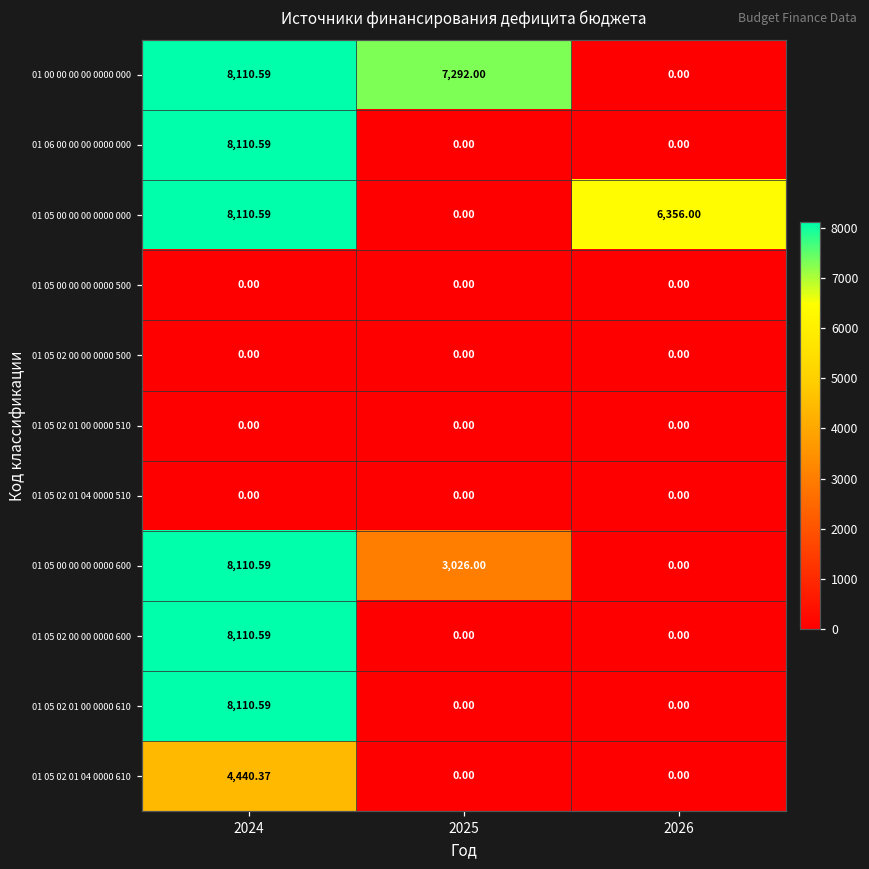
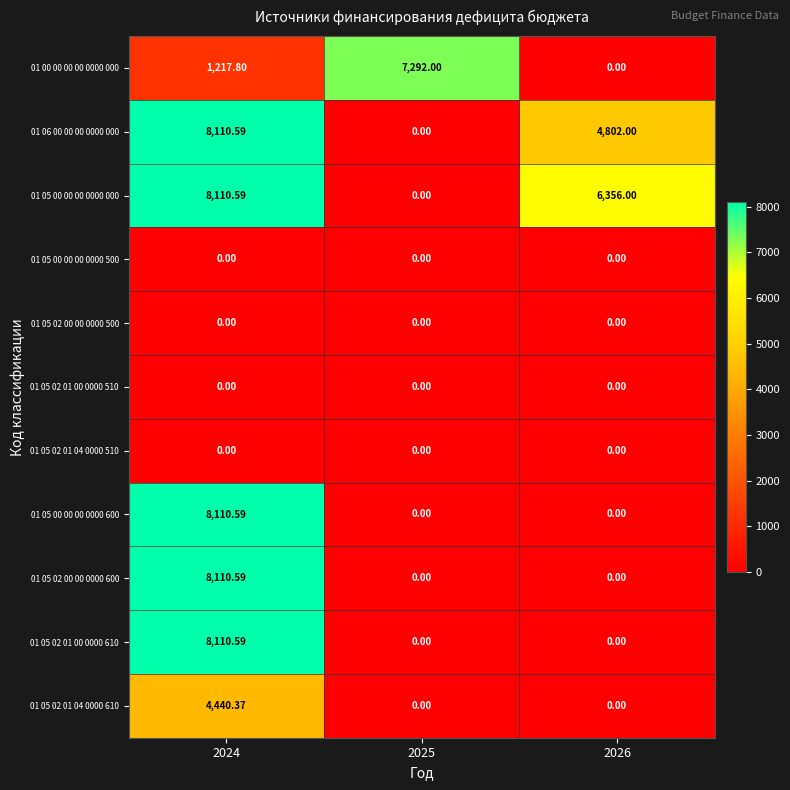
  {
    "01 00 00 00 00 0000 000": {
-     "2024": "8,110.59",
+     "2024": "1,217.80",
      "2025": "7,292.00",
      "2026": "0.00"
    },
    "01 06 00 00 00 0000 000": {
      "2024": "8,110.59",
      "2025": "0.00",
-     "2026": "0.00"
+     "2026": "4,802.00"
    },
    "01 05 00 00 00 0000 000": {
      "2024": "8,110.59",
      "2025": "0.00",
      "2026": "6,356.00"
    },
    "01 05 00 00 00 0000 500": {
      "2024": "0.00",
      "2025": "0.00",
      "2026": "0.00"
    },
    "01 05 02 00 00 0000 500": {
      "2024": "0.00",
      "2025": "0.00",
      "2026": "0.00"
    },
    "01 05 02 01 00 0000 510": {
      "2024": "0.00",
      "2025": "0.00",
      "2026": "0.00"
    },
    "01 05 02 01 04 0000 510": {
      "2024": "0.00",
      "2025": "0.00",
      "2026": "0.00"
    },
    "01 05 00 00 00 0000 600": {
      "2024": "8,110.59",
-     "2025": "3,026.00",
+     "2025": "0.00",
      "2026": "0.00"
    },
    "01 05 02 00 00 0000 600": {
      "2024": "8,110.59",
      "2025": "0.00",
      "2026": "0.00"
    },
    "01 05 02 01 00 0000 610": {
      "2024": "8,110.59",
      "2025": "0.00",
      "2026": "0.00"
    },
    "01 05 02 01 04 0000 610": {
      "2024": "4,440.37",
      "2025": "0.00",
      "2026": "0.00"
    }
  }
